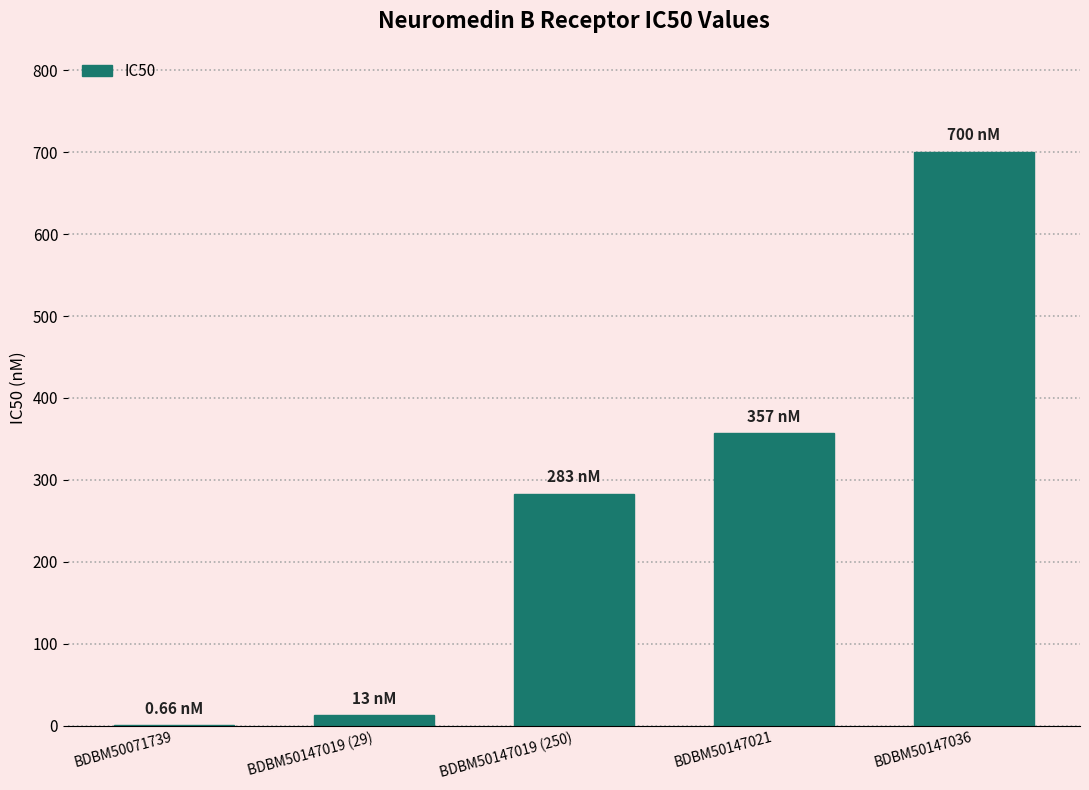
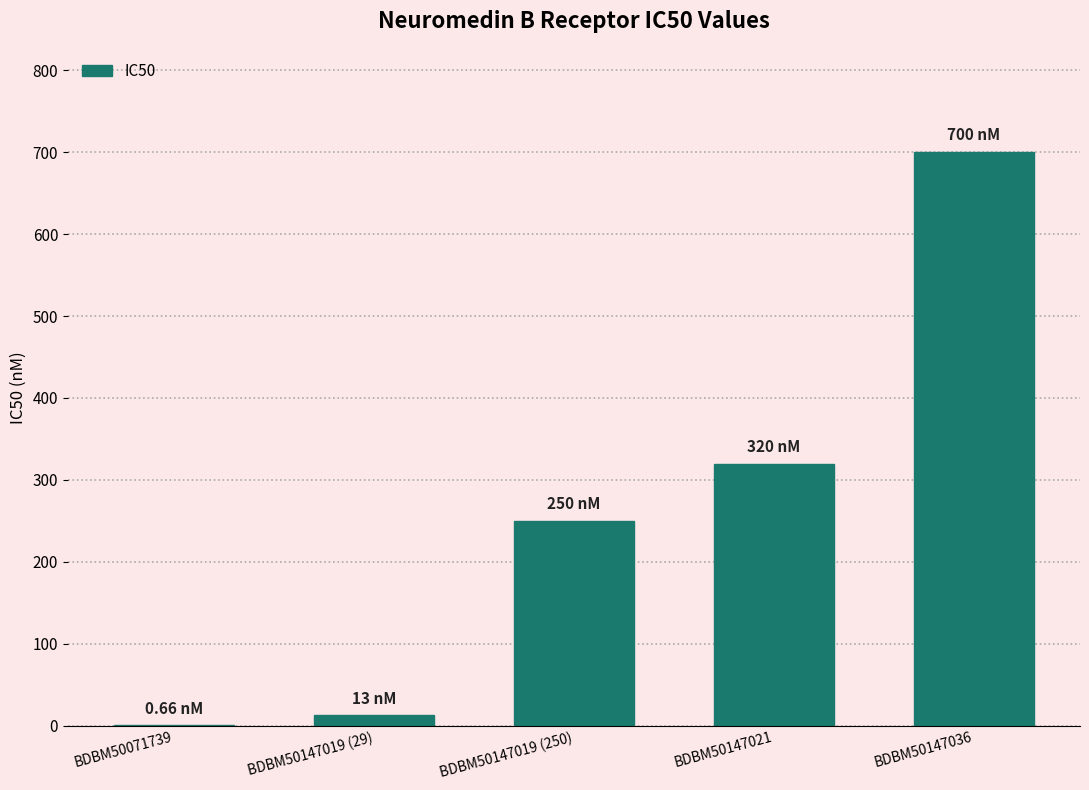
  {
    "BDBM50071739": 0.66,
    "BDBM50147019 (29)": 13,
-   "BDBM50147019 (250)": 283,
-   "BDBM50147021": 357,
+   "BDBM50147019 (250)": 250,
+   "BDBM50147021": 320,
    "BDBM50147036": 700
  }
